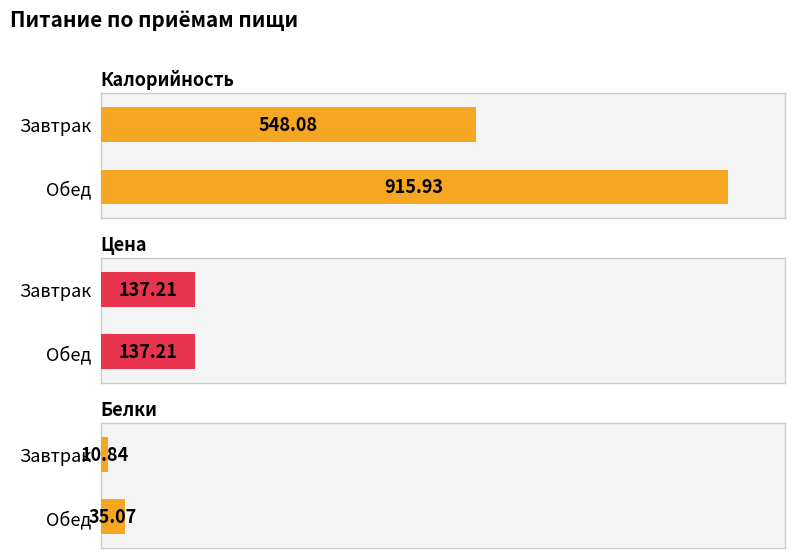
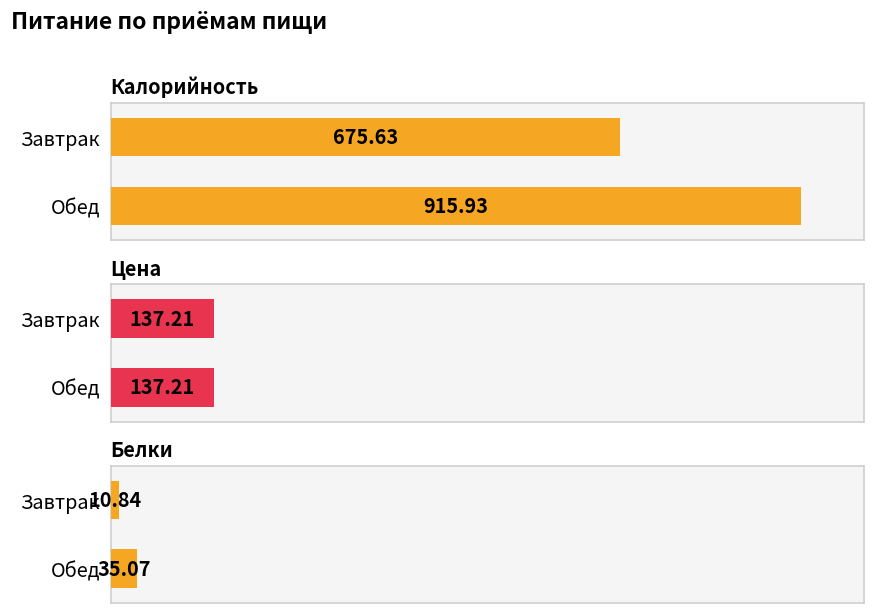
  {
    "Калорийность": {
-     "Завтрак": 548.08,
+     "Завтрак": 675.63,
      "Обед": 915.93
    },
    "Цена": {
      "Завтрак": 137.21,
      "Обед": 137.21
    },
    "Белки": {
      "Завтрак": 10.84,
      "Обед": 35.07
    }
  }
